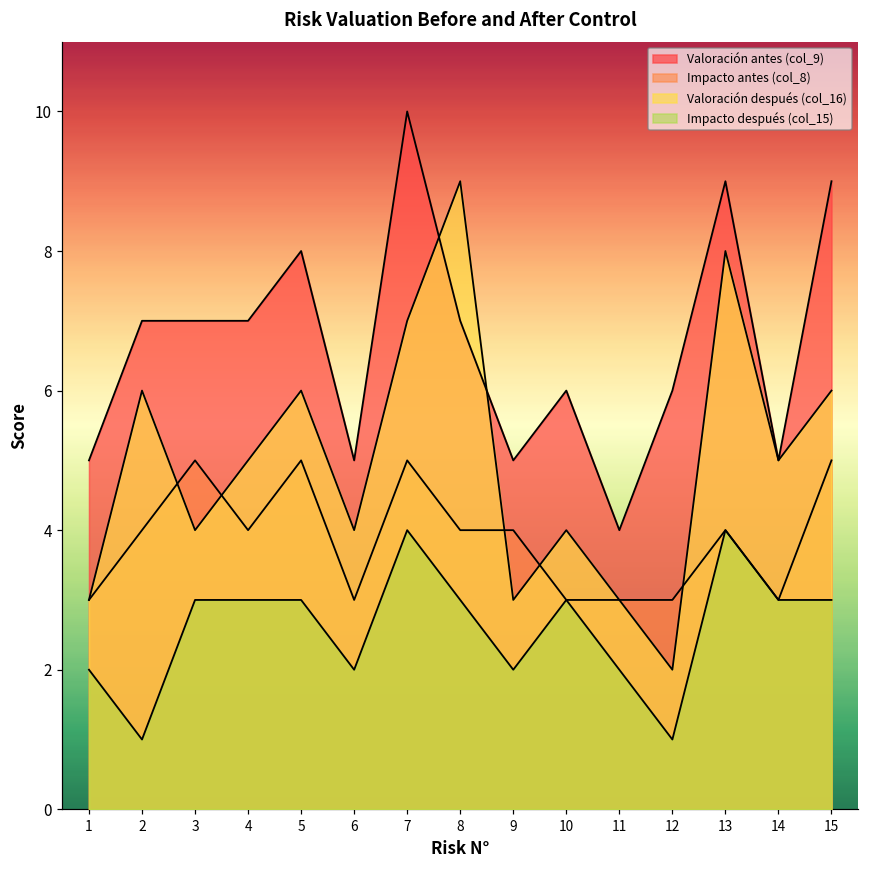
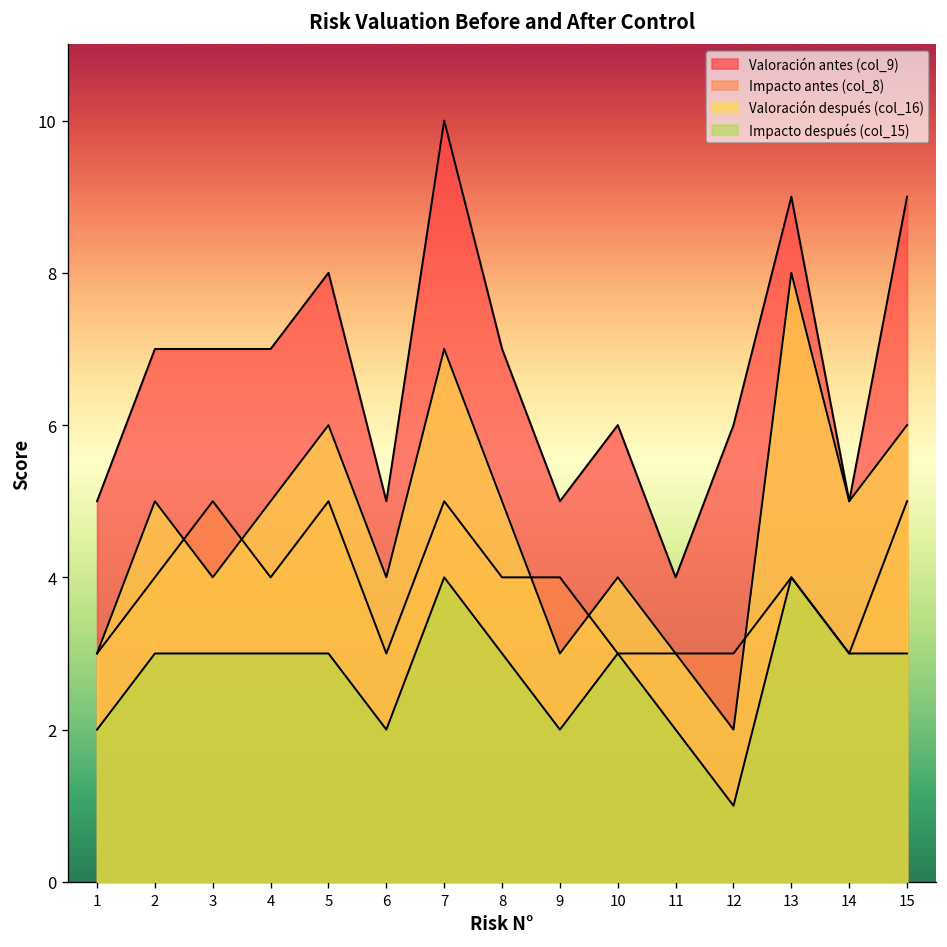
  {
    "Valoración antes (col_9)": {
      "1": 5,
      "2": 7,
      "3": 7,
      "4": 7,
      "5": 8,
      "6": 5,
      "7": 10,
      "8": 7,
      "9": 5,
      "10": 6,
      "11": 4,
      "12": 6,
      "13": 9,
      "15": 9
    },
    "Impacto antes (col_8)": {
      "2": 4,
      "3": 5,
      "4": 4,
      "5": 5,
      "6": 3,
      "7": 5,
      "8": 4,
      "9": 4,
      "12": 3,
      "15": 5
    },
    "Valoración después (col_16)": {
-     "2": 6,
+     "2": 5,
      "3": 4,
      "4": 5,
      "5": 6,
      "6": 4,
      "7": 7,
-     "8": 9,
+     "8": 5,
      "9": 3,
      "10": 4,
      "12": 2,
      "13": 8,
      "15": 6
    },
    "Impacto después (col_15)": {
      "1": 2,
-     "2": 1,
+     "2": 3,
      "3": 3,
      "4": 3,
      "5": 3,
      "6": 2,
      "7": 4,
      "8": 3,
      "9": 2,
      "11": 2,
      "12": 1,
      "15": 3
    }
  }
